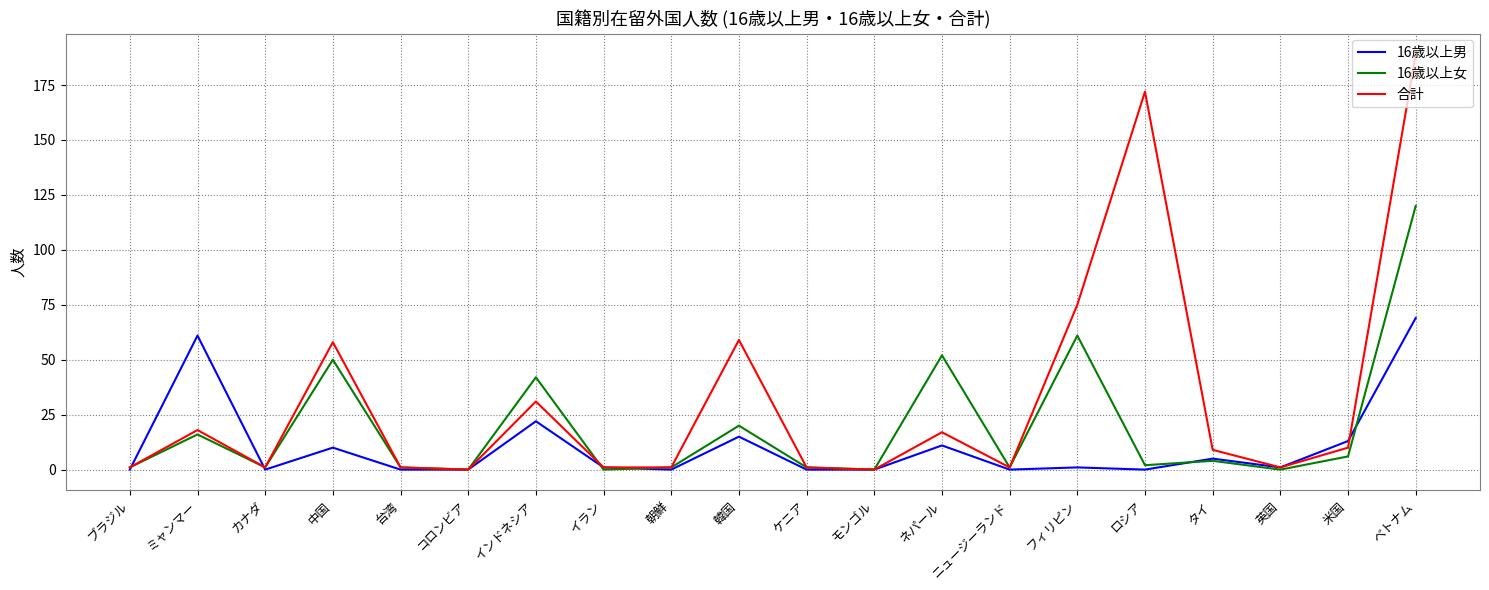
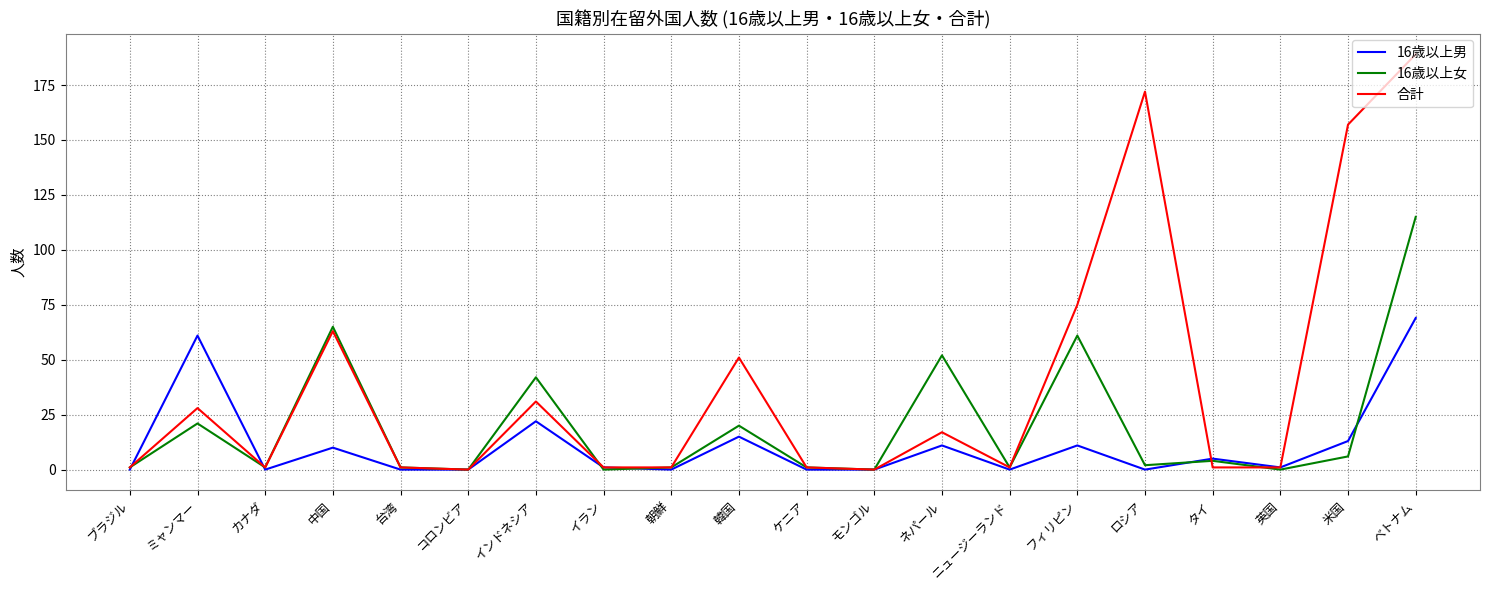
  {
    "16歳以上男": {
      "ミャンマー": 61,
      "中国": 10,
      "インドネシア": 22,
      "韓国": 15,
      "ネパール": 11,
-     "フィリピン": 1,
+     "フィリピン": 11,
      "ロシア": 0,
      "米国": 13,
      "ベトナム": 69
    },
    "16歳以上女": {
-     "ミャンマー": 16,
-     "中国": 50,
+     "ミャンマー": 21,
+     "中国": 65,
      "インドネシア": 42,
      "韓国": 20,
      "ネパール": 52,
      "フィリピン": 61,
      "ロシア": 2,
      "米国": 6,
-     "ベトナム": 120
+     "ベトナム": 115
    },
    "合計": {
-     "ミャンマー": 18,
-     "中国": 58,
+     "ミャンマー": 28,
+     "中国": 63,
      "インドネシア": 31,
-     "韓国": 59,
+     "韓国": 51,
      "ネパール": 17,
      "フィリピン": 75,
      "ロシア": 172,
-     "タイ": 9,
-     "米国": 10
+     "タイ": 1,
+     "米国": 157
    }
  }
